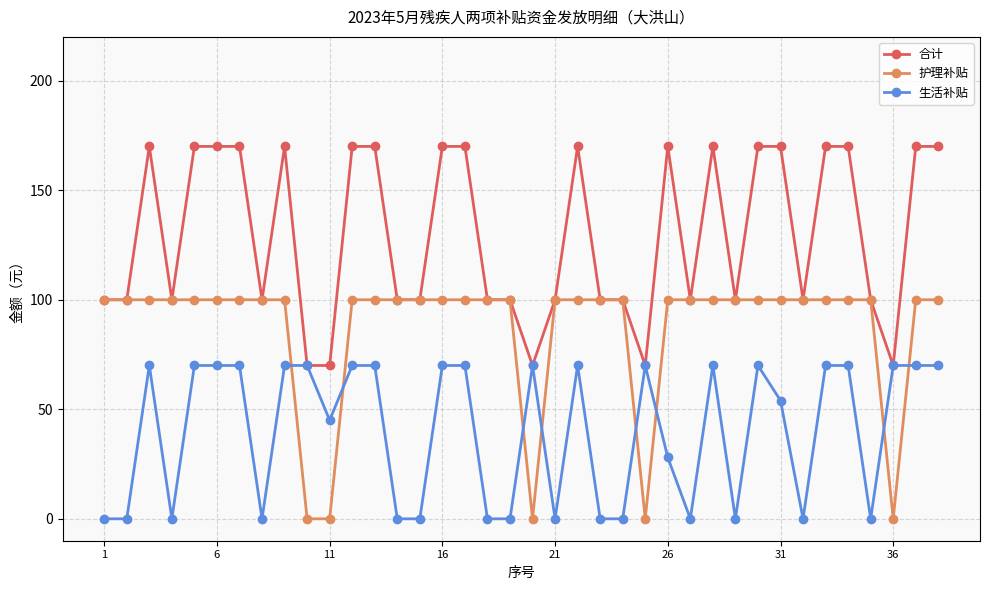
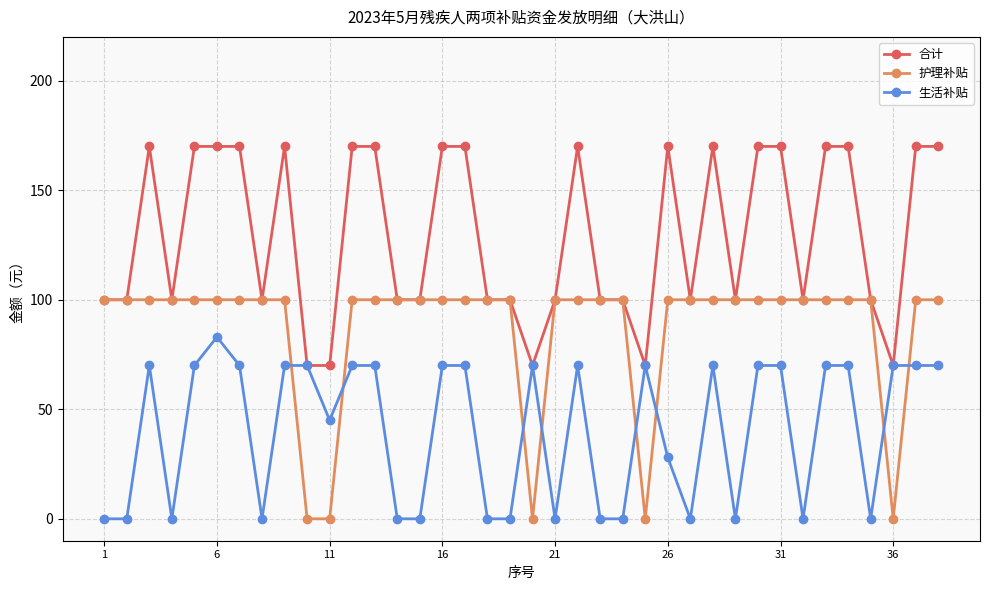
  {
    "生活补贴": {
      "1": 0,
-     "6": 70,
+     "6": 83,
      "11": 45,
      "16": 70,
      "21": 0,
      "26": 28,
-     "31": 54
+     "31": 70
    }
  }
